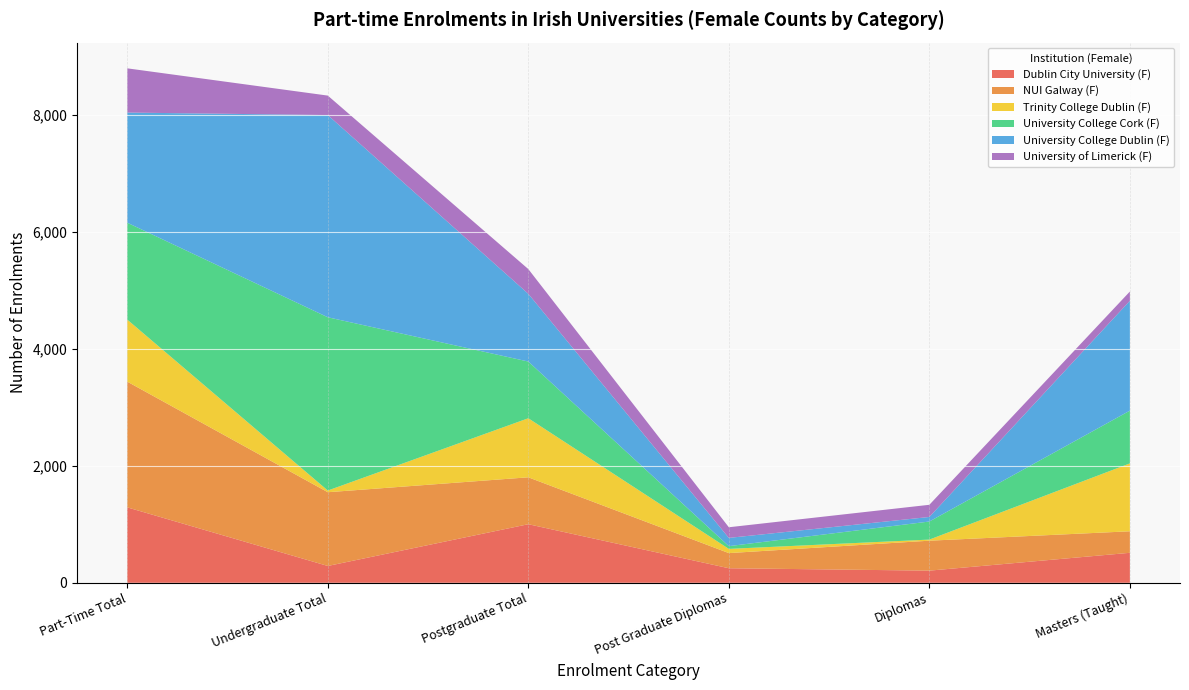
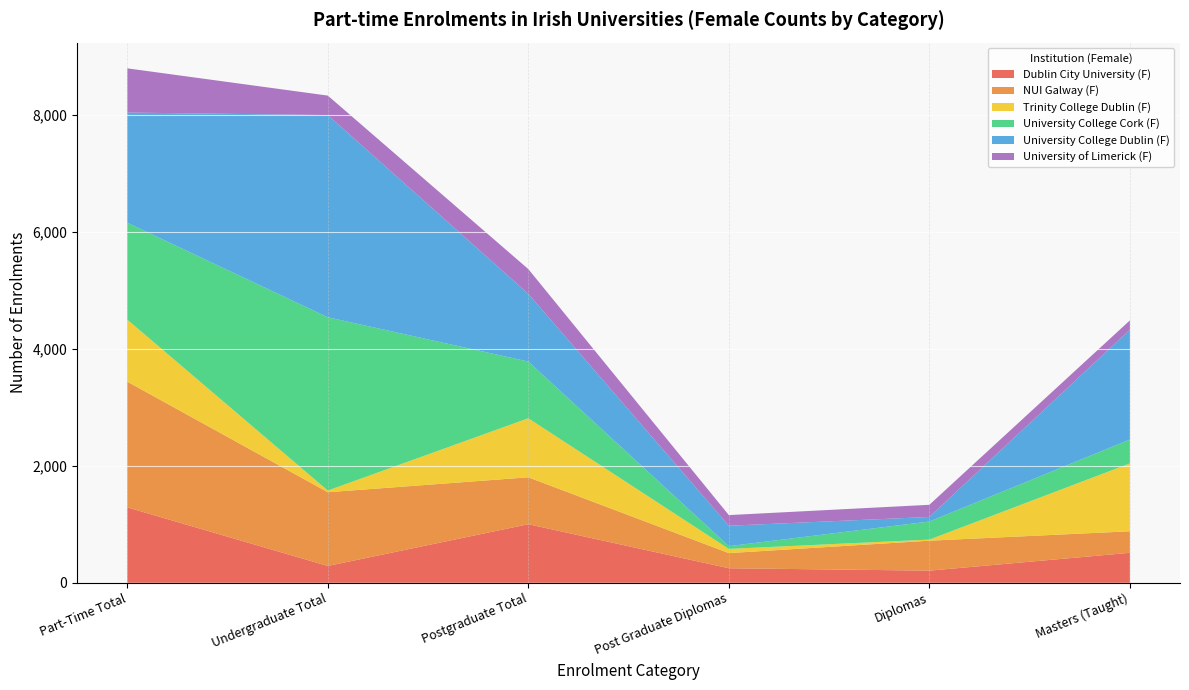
  {
    "Trinity College Dublin (F)": {
      "Part-Time Total": "1,100",
      "Postgraduate Total": "1,000",
      "Post Graduate Diplomas": "100",
      "Masters (Taught)": "1,200"
    },
    "University College Cork (F)": {
      "Part-Time Total": "1,700",
      "Undergraduate Total": "3,000",
      "Postgraduate Total": "1,000",
      "Post Graduate Diplomas": "0",
      "Diplomas": "300",
-     "Masters (Taught)": "900"
+     "Masters (Taught)": "400"
    },
    "University College Dublin (F)": {
      "Part-Time Total": "1,900",
      "Undergraduate Total": "3,500",
      "Postgraduate Total": "1,200",
-     "Post Graduate Diplomas": "100",
+     "Post Graduate Diplomas": "300",
      "Diplomas": "100",
      "Masters (Taught)": "1,900"
    },
    "University of Limerick (F)": {
      "Part-Time Total": "800",
      "Undergraduate Total": "300",
      "Postgraduate Total": "400",
      "Post Graduate Diplomas": "200",
      "Diplomas": "200",
      "Masters (Taught)": "200"
    }
  }
